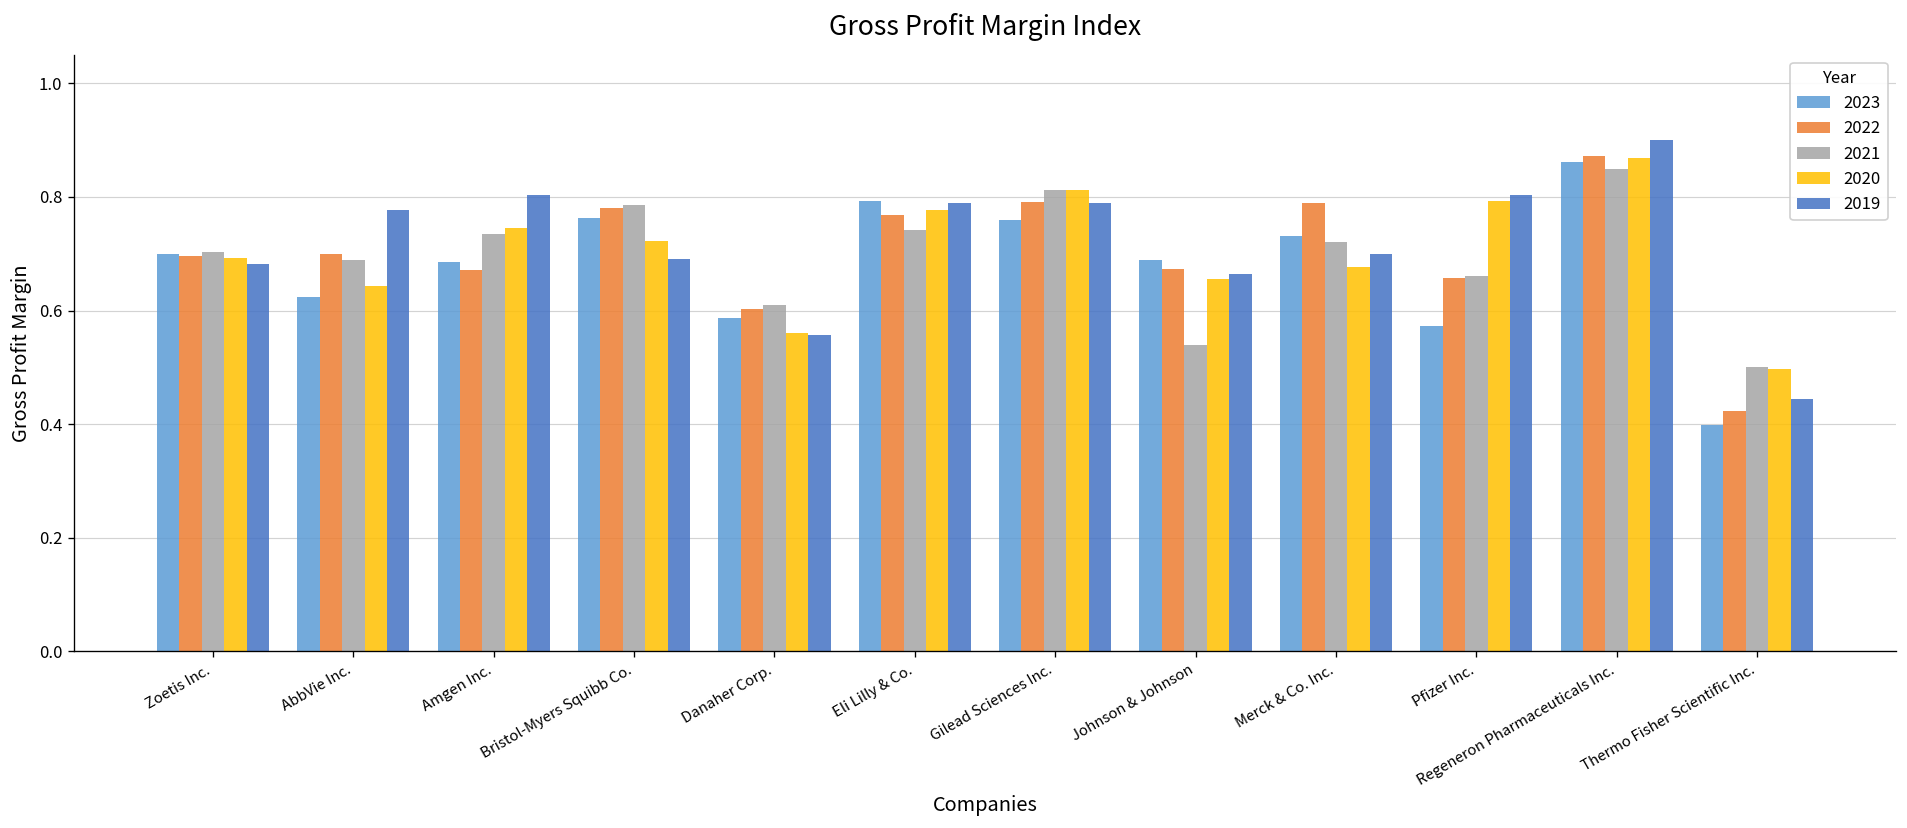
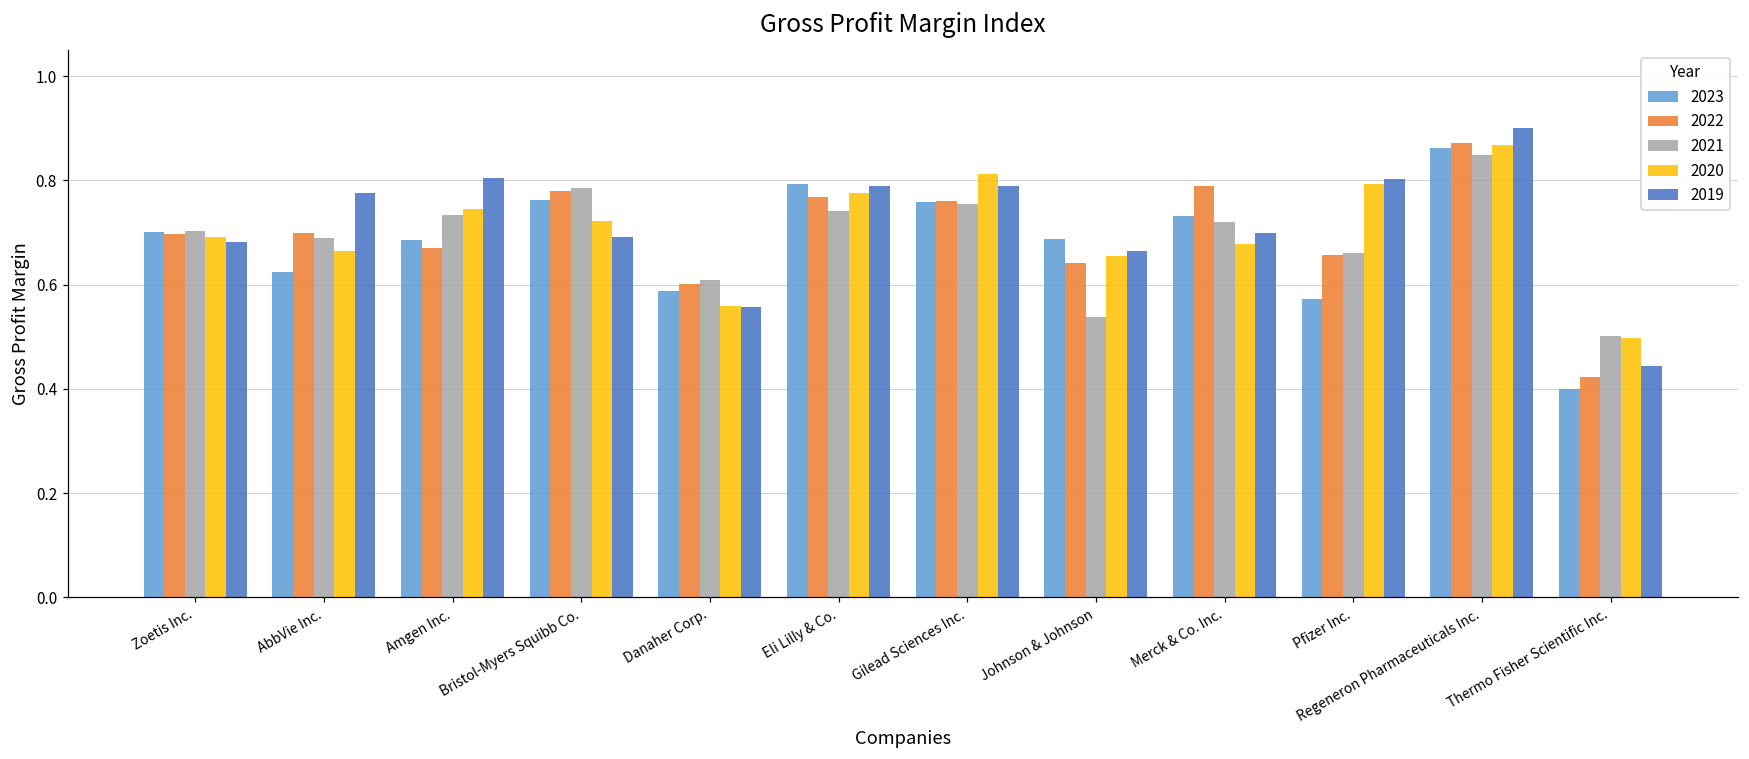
  {
    "2022": {
      "Zoetis Inc.": 0.70,
      "AbbVie Inc.": 0.70,
      "Amgen Inc.": 0.67,
      "Bristol-Myers Squibb Co.": 0.78,
      "Danaher Corp.": 0.60,
      "Eli Lilly & Co.": 0.77,
-     "Gilead Sciences Inc.": 0.79,
-     "Johnson & Johnson": 0.67,
+     "Gilead Sciences Inc.": 0.76,
+     "Johnson & Johnson": 0.64,
      "Merck & Co. Inc.": 0.79,
      "Pfizer Inc.": 0.66,
      "Regeneron Pharmaceuticals Inc.": 0.87,
      "Thermo Fisher Scientific Inc.": 0.42
    },
    "2021": {
      "Zoetis Inc.": 0.70,
      "AbbVie Inc.": 0.69,
      "Amgen Inc.": 0.73,
      "Bristol-Myers Squibb Co.": 0.79,
      "Danaher Corp.": 0.61,
      "Eli Lilly & Co.": 0.74,
-     "Gilead Sciences Inc.": 0.81,
+     "Gilead Sciences Inc.": 0.76,
      "Johnson & Johnson": 0.54,
      "Merck & Co. Inc.": 0.72,
      "Pfizer Inc.": 0.66,
      "Regeneron Pharmaceuticals Inc.": 0.85,
      "Thermo Fisher Scientific Inc.": 0.50
    },
    "2020": {
      "Zoetis Inc.": 0.69,
-     "AbbVie Inc.": 0.64,
+     "AbbVie Inc.": 0.66,
      "Amgen Inc.": 0.75,
      "Bristol-Myers Squibb Co.": 0.72,
      "Danaher Corp.": 0.56,
      "Eli Lilly & Co.": 0.78,
      "Gilead Sciences Inc.": 0.81,
      "Johnson & Johnson": 0.66,
      "Merck & Co. Inc.": 0.68,
      "Pfizer Inc.": 0.79,
      "Regeneron Pharmaceuticals Inc.": 0.87,
      "Thermo Fisher Scientific Inc.": 0.50
    }
  }
